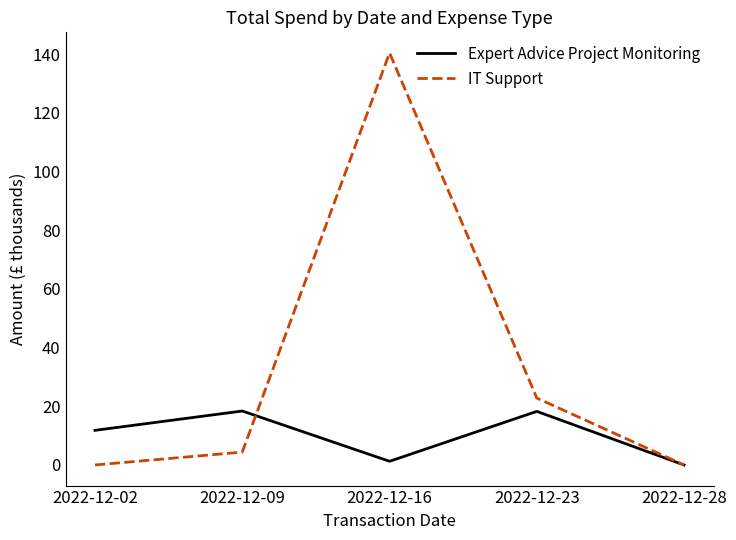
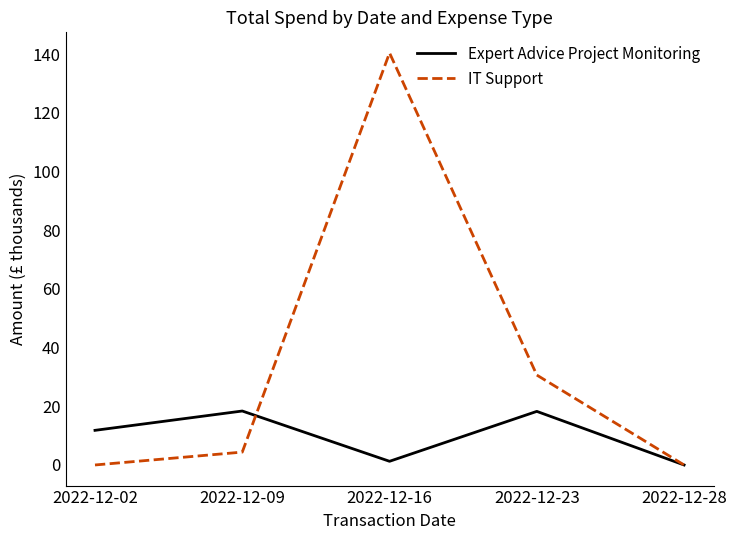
  {
    "Expert Advice Project Monitoring": {
      "2022-12-02": 12,
      "2022-12-09": 18,
      "2022-12-16": 1,
      "2022-12-23": 18
    },
    "IT Support": {
      "2022-12-02": 0,
      "2022-12-09": 4,
      "2022-12-16": 140,
-     "2022-12-23": 23
+     "2022-12-23": 31
    }
  }
